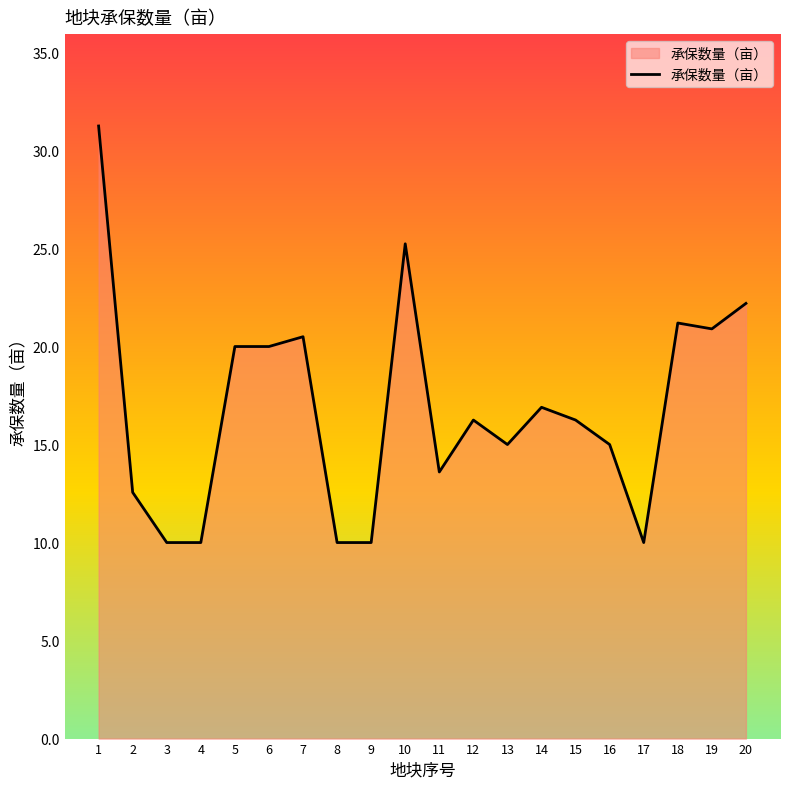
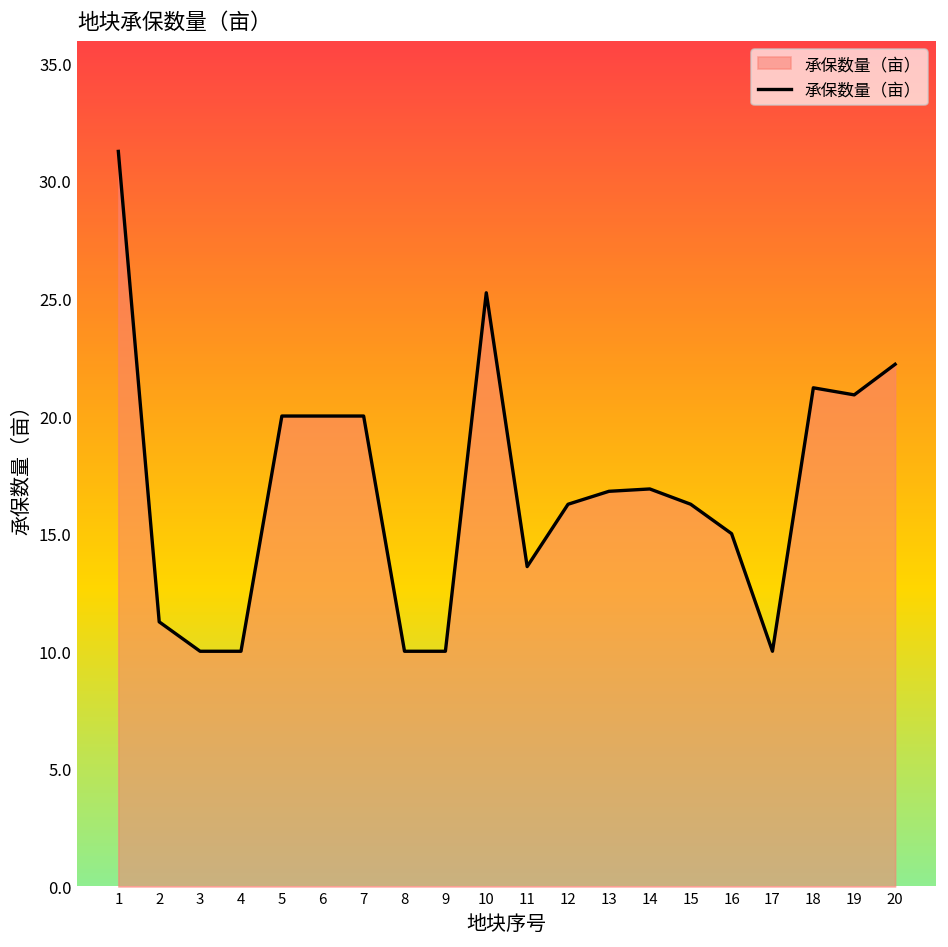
  {
    "1": 31.3,
-   "2": 12.6,
+   "2": 11.3,
    "3": 10.0,
    "4": 10.0,
    "5": 20.0,
    "6": 20.0,
-   "7": 20.5,
+   "7": 20.0,
    "8": 10.0,
    "9": 10.0,
    "10": 25.2,
    "11": 13.6,
    "12": 16.3,
-   "13": 15.0,
+   "13": 16.8,
    "14": 16.9,
    "15": 16.3,
    "16": 15.0,
    "17": 10.0,
    "18": 21.2,
    "19": 20.9,
    "20": 22.2
  }
